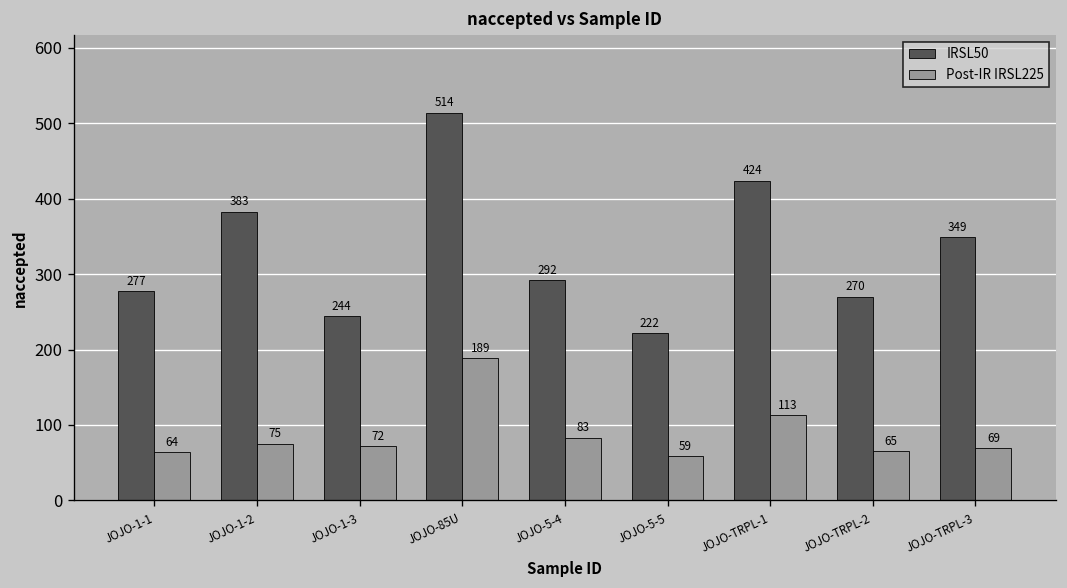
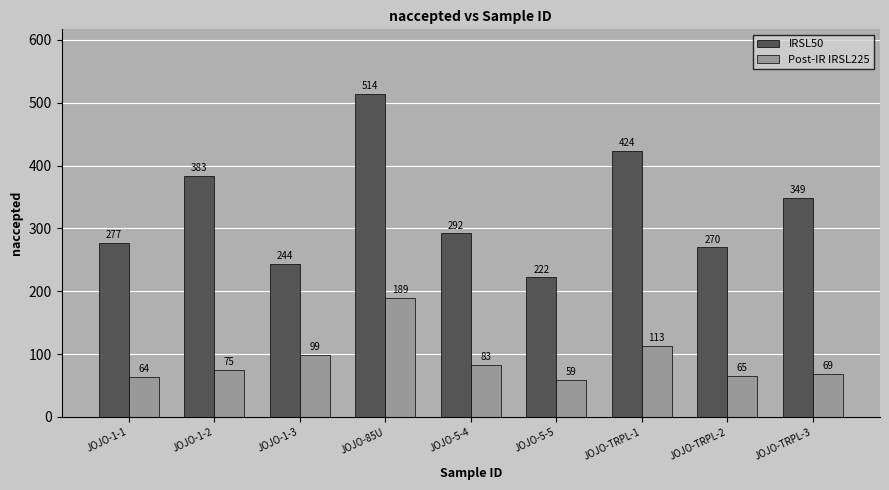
  {
    "IRSL50": {
      "JOJO-1-1": 277,
      "JOJO-1-2": 383,
      "JOJO-1-3": 244,
      "JOJO-85U": 514,
      "JOJO-5-4": 292,
      "JOJO-5-5": 222,
      "JOJO-TRPL-1": 424,
      "JOJO-TRPL-2": 270,
      "JOJO-TRPL-3": 349
    },
    "Post-IR IRSL225": {
      "JOJO-1-1": 64,
      "JOJO-1-2": 75,
-     "JOJO-1-3": 72,
+     "JOJO-1-3": 99,
      "JOJO-85U": 189,
      "JOJO-5-4": 83,
      "JOJO-5-5": 59,
      "JOJO-TRPL-1": 113,
      "JOJO-TRPL-2": 65,
      "JOJO-TRPL-3": 69
    }
  }
